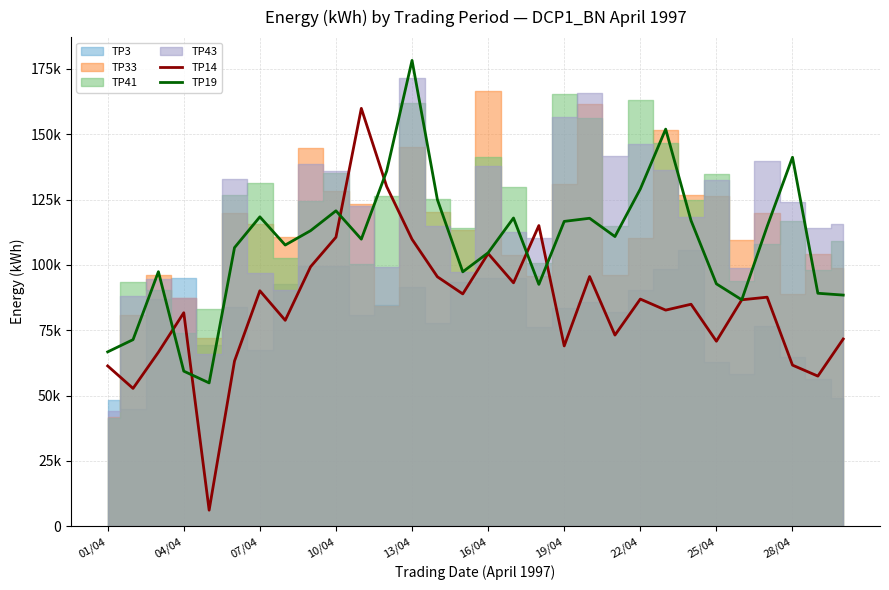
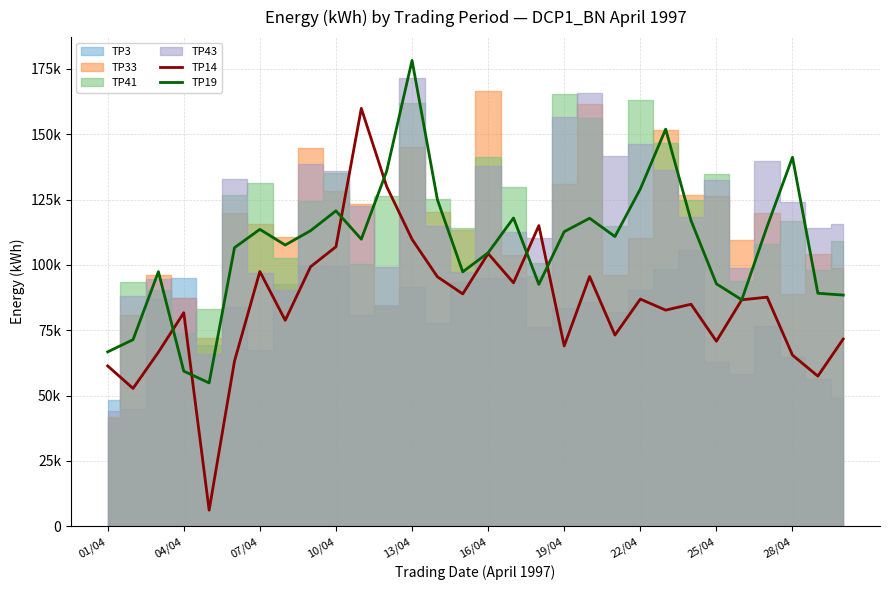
  {
    "TP14": {
      "01/04": 61000,
      "04/04": 82000,
-     "07/04": 90000,
-     "10/04": 111000,
+     "07/04": 97000,
+     "10/04": 107000,
      "13/04": 110000,
      "19/04": 69000,
      "22/04": 87000,
      "25/04": 71000,
-     "28/04": 62000
+     "28/04": 65000
    },
    "TP19": {
      "01/04": 67000,
      "04/04": 59000,
-     "07/04": 118000,
+     "07/04": 114000,
      "10/04": 121000,
      "13/04": 178000,
-     "19/04": 117000,
+     "19/04": 113000,
      "22/04": 129000,
      "25/04": 93000,
      "28/04": 141000
    }
  }
